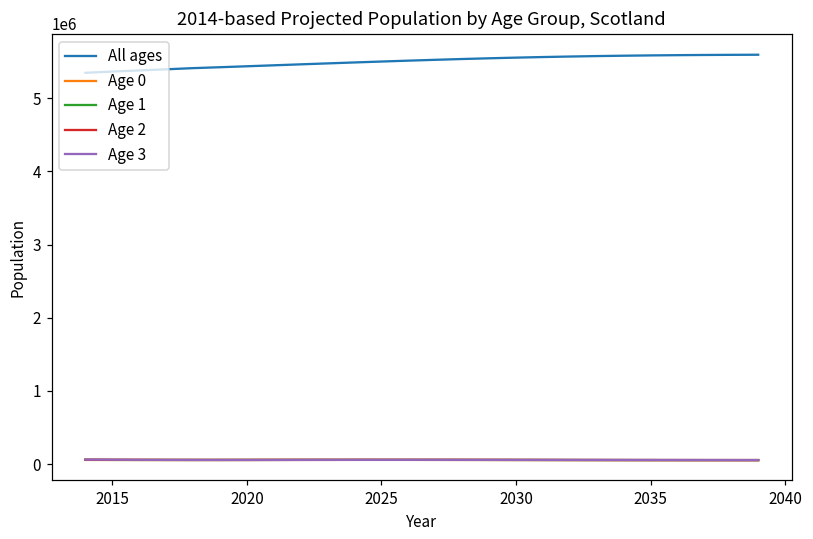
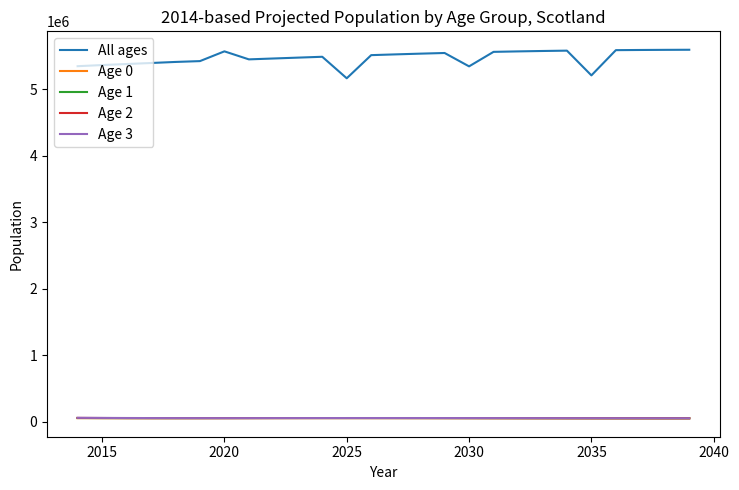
  {
    "All ages": {
-     "2020": 5400000,
-     "2025": 5500000,
-     "2030": 5600000,
-     "2035": 5600000
+     "2020": 5600000,
+     "2025": 5200000,
+     "2030": 5300000,
+     "2035": 5200000
    },
    "Age 3": {
      "2015": 100000,
      "2020": 100000,
      "2025": 100000,
      "2030": 100000,
      "2035": 100000
    }
  }
